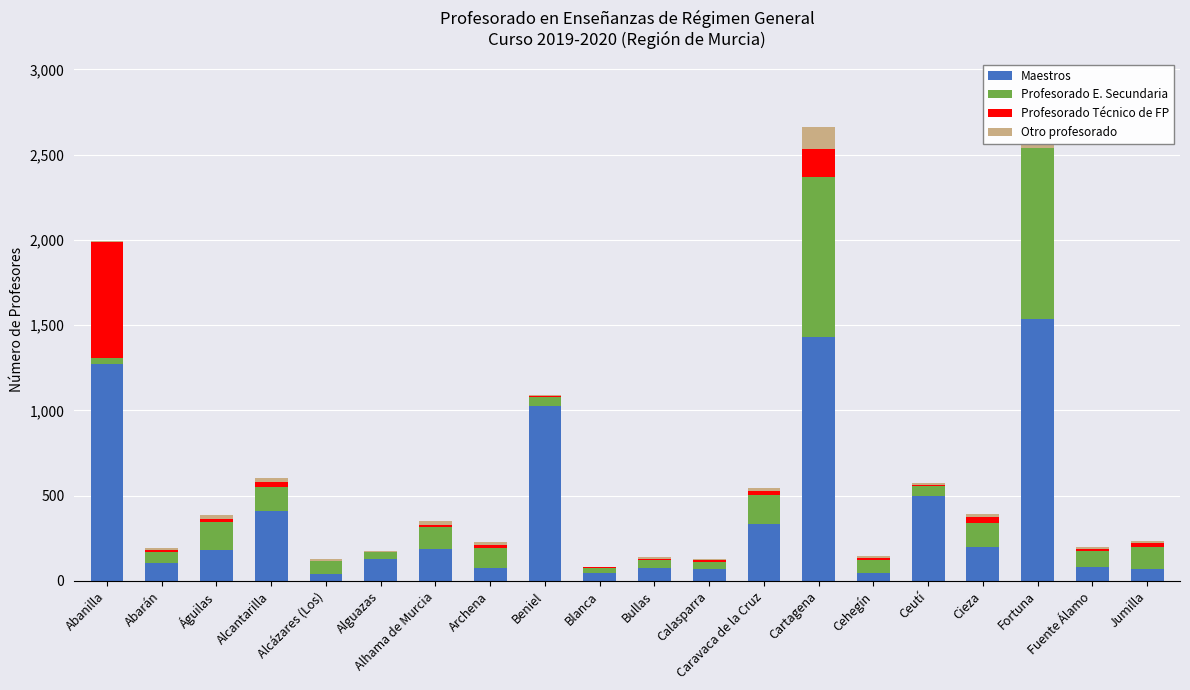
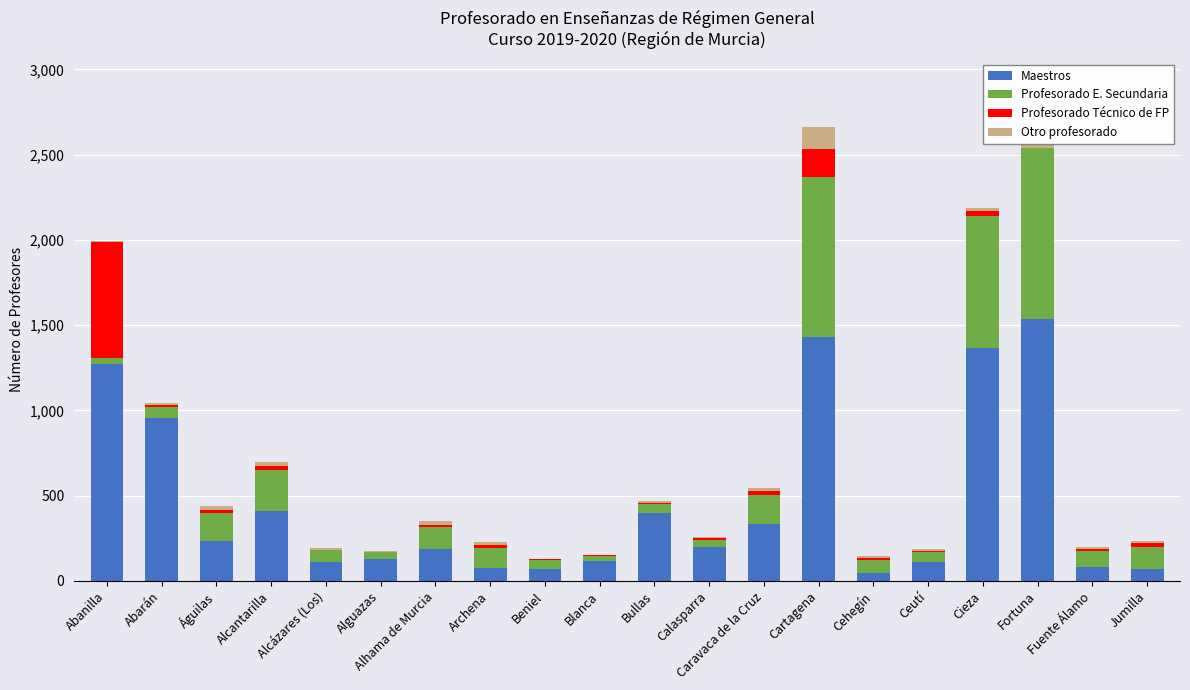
  {
    "Maestros": {
      "Abanilla": "1,270",
-     "Abarán": "100",
-     "Águilas": "180",
+     "Abarán": "950",
+     "Águilas": "230",
      "Alcantarilla": "410",
-     "Alcázares (Los)": "40",
+     "Alcázares (Los)": "110",
      "Alguazas": "130",
      "Alhama de Murcia": "190",
      "Archena": "80",
-     "Beniel": "1,030",
-     "Blanca": "50",
-     "Bullas": "70",
-     "Calasparra": "70",
+     "Beniel": "70",
+     "Blanca": "120",
+     "Bullas": "400",
+     "Calasparra": "200",
      "Caravaca de la Cruz": "340",
      "Cartagena": "1,430",
      "Cehegín": "50",
-     "Ceutí": "500",
-     "Cieza": "200",
+     "Ceutí": "110",
+     "Cieza": "1,360",
      "Fortuna": "1,540",
      "Fuente Álamo": "80",
      "Jumilla": "70"
    },
    "Profesorado E. Secundaria": {
      "Abanilla": "30",
      "Abarán": "70",
      "Águilas": "170",
-     "Alcantarilla": "140",
+     "Alcantarilla": "240",
      "Alcázares (Los)": "70",
      "Alguazas": "40",
      "Alhama de Murcia": "130",
      "Archena": "120",
      "Beniel": "50",
      "Blanca": "30",
      "Bullas": "50",
      "Calasparra": "40",
      "Caravaca de la Cruz": "170",
      "Cartagena": "940",
      "Cehegín": "70",
      "Ceutí": "60",
-     "Cieza": "140",
+     "Cieza": "780",
      "Fortuna": "1,000",
      "Fuente Álamo": "90",
      "Jumilla": "130"
    },
    "Profesorado Técnico de FP": {
      "Abanilla": "680",
      "Águilas": "20",
      "Alcantarilla": "30",
      "Archena": "20",
      "Caravaca de la Cruz": "20",
      "Cartagena": "170",
      "Cieza": "30",
      "Jumilla": "20"
    },
    "Otro profesorado": {
      "Águilas": "20",
      "Alcantarilla": "20",
      "Alhama de Murcia": "20",
      "Archena": "20",
      "Caravaca de la Cruz": "20",
      "Cartagena": "130",
      "Cieza": "20",
      "Fortuna": "20"
    }
  }
